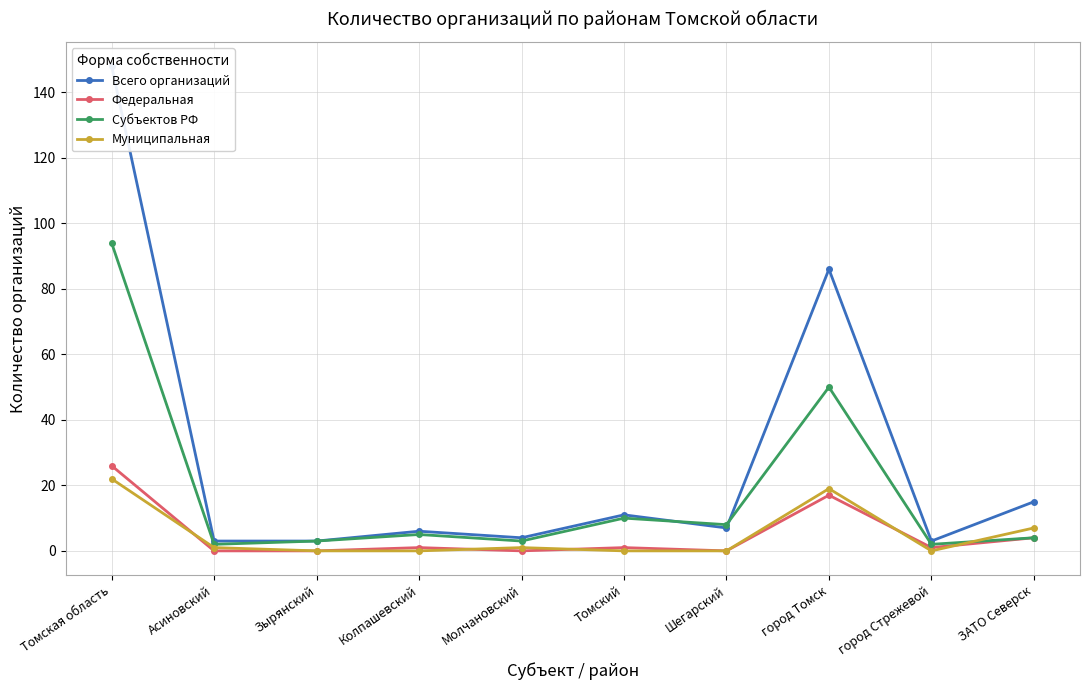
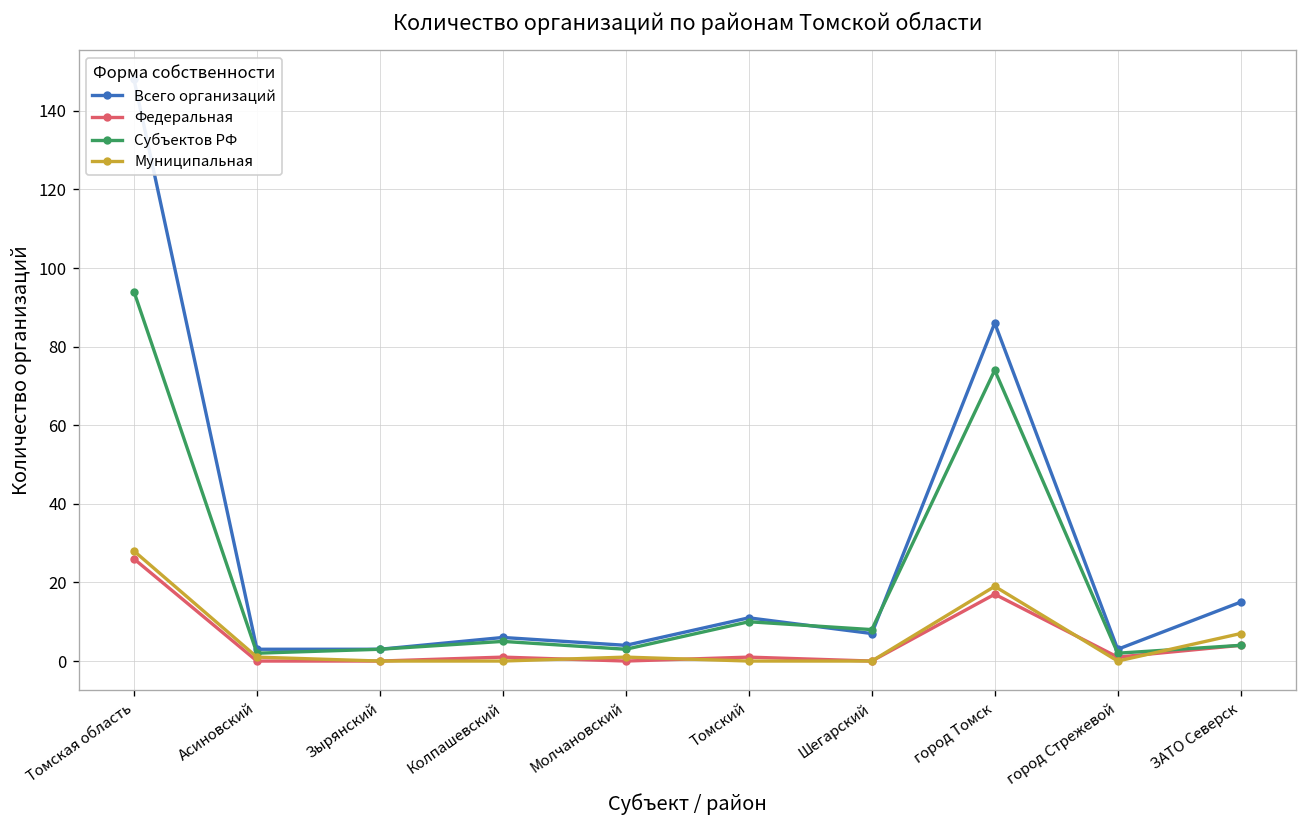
  {
    "Всего организаций": {
      "Асиновский": 3,
      "Колпашевский": 6,
      "Молчановский": 4,
      "Томский": 11,
      "Шегарский": 7,
      "город Томск": 86,
      "город Стрежевой": 3,
      "ЗАТО Северск": 15
    },
    "Федеральная": {
      "Томская область": 26,
      "Асиновский": 0,
      "Колпашевский": 1,
      "Молчановский": 0,
      "Томский": 1,
      "город Томск": 17,
      "город Стрежевой": 1
    },
    "Субъектов РФ": {
      "Томская область": 94,
      "Асиновский": 2,
      "Колпашевский": 5,
      "Молчановский": 3,
      "Томский": 10,
      "Шегарский": 8,
-     "город Томск": 50,
+     "город Томск": 74,
      "город Стрежевой": 2
    },
    "Муниципальная": {
-     "Томская область": 22,
+     "Томская область": 28,
      "Асиновский": 1,
      "Колпашевский": 0,
      "Молчановский": 1,
      "Томский": 0,
      "город Томск": 19,
      "город Стрежевой": 0,
      "ЗАТО Северск": 7
    }
  }
